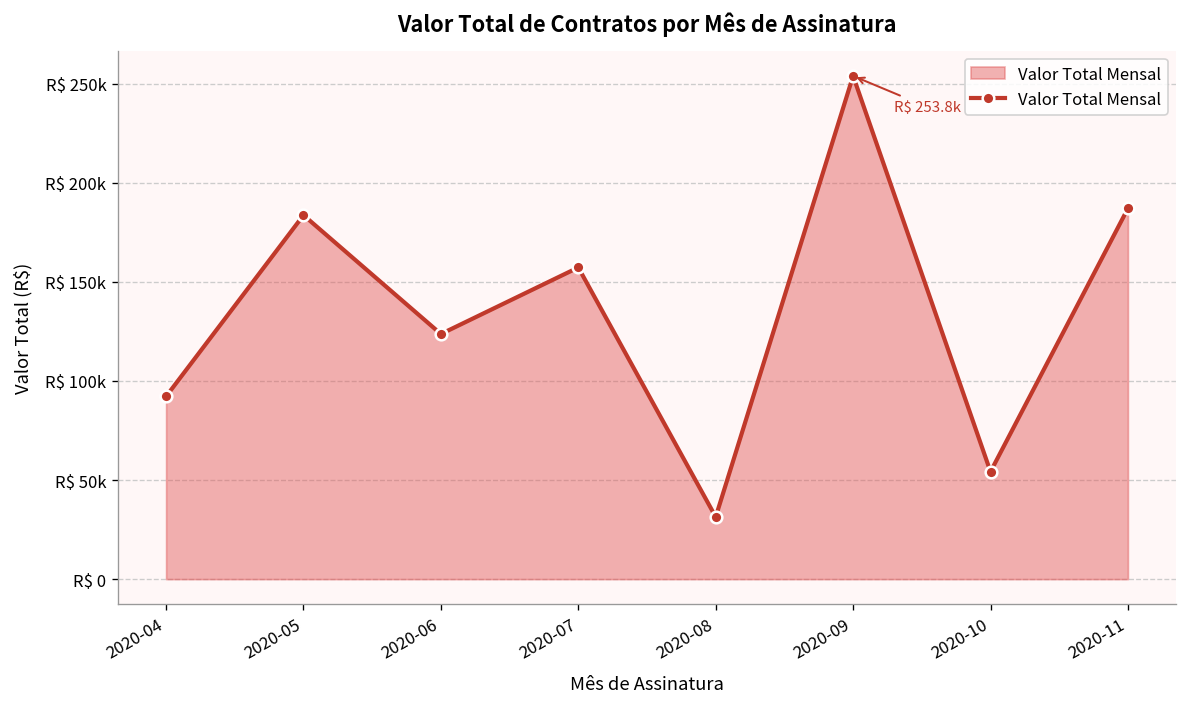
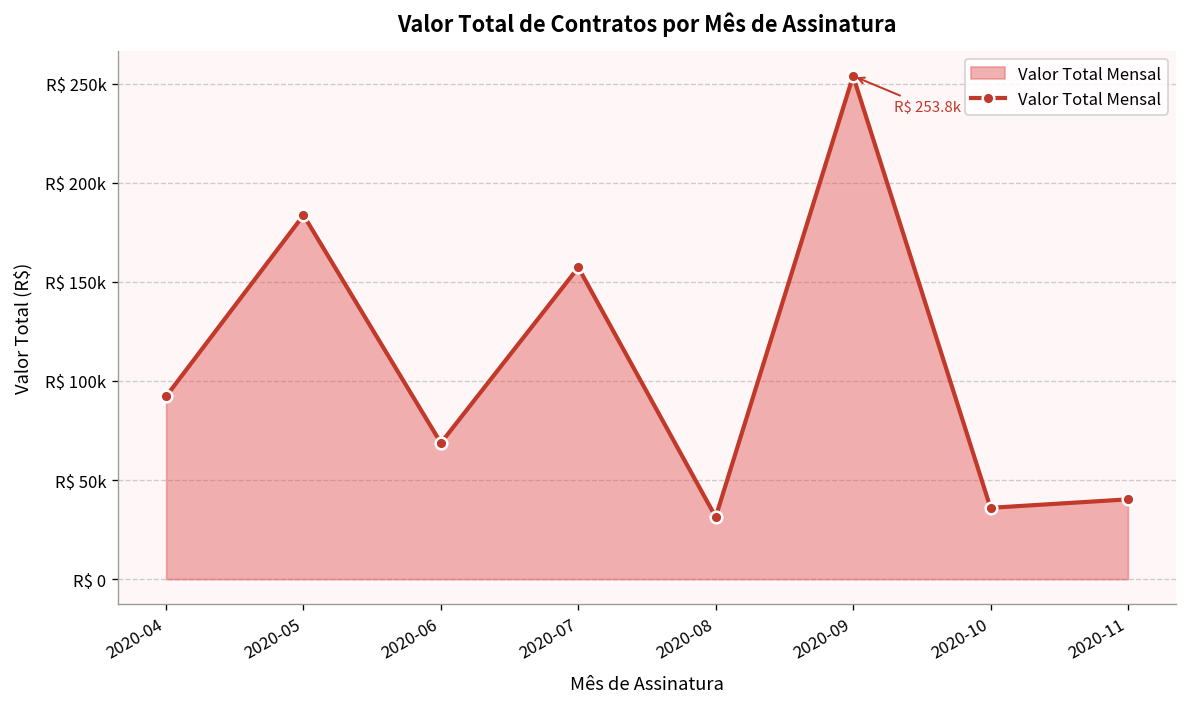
  {
    "2020-04": "R$ 92000",
    "2020-05": "R$ 184000",
-   "2020-06": "R$ 124000",
+   "2020-06": "R$ 69000",
    "2020-07": "R$ 157000",
    "2020-08": "R$ 31000",
-   "2020-10": "R$ 54000",
-   "2020-11": "R$ 187000"
+   "2020-10": "R$ 36000",
+   "2020-11": "R$ 40000"
  }
